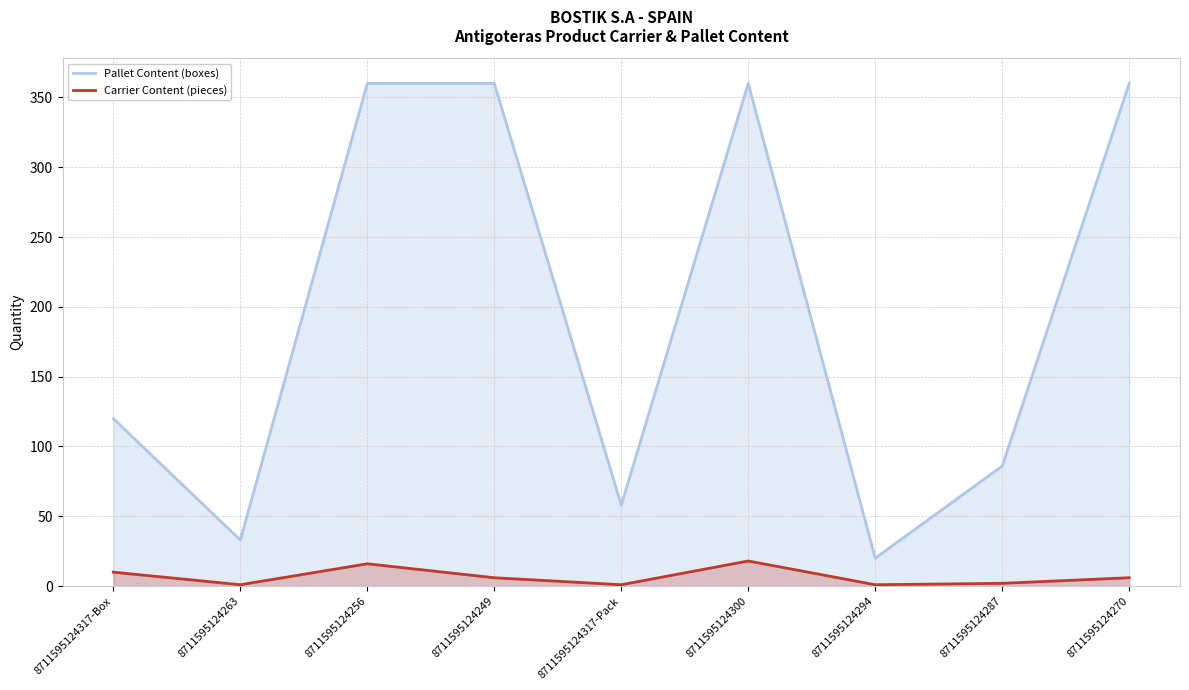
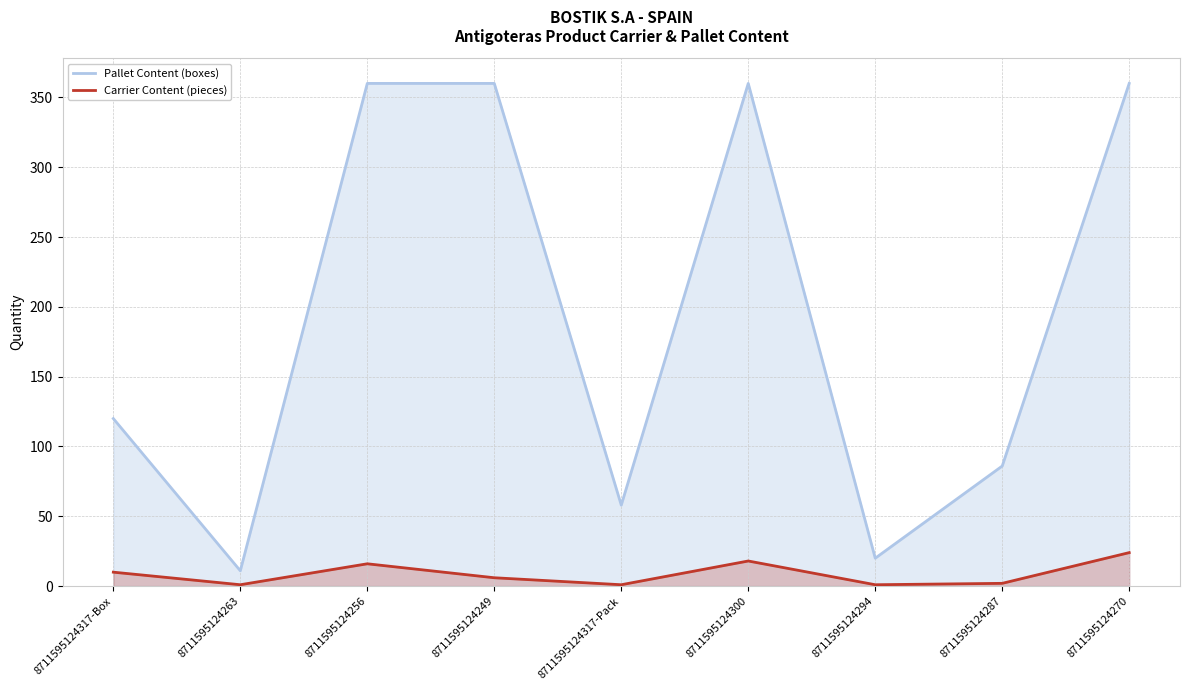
  {
    "Pallet Content (boxes)": {
      "8711595124317-Box": 120,
-     "8711595124263": 33,
+     "8711595124263": 11,
      "8711595124256": 360,
      "8711595124249": 360,
      "8711595124317-Pack": 58,
      "8711595124300": 360,
      "8711595124294": 20,
      "8711595124287": 86,
      "8711595124270": 360
    },
    "Carrier Content (pieces)": {
      "8711595124317-Box": 10,
      "8711595124263": 1,
      "8711595124256": 16,
      "8711595124249": 6,
      "8711595124317-Pack": 1,
      "8711595124300": 18,
      "8711595124294": 1,
      "8711595124287": 2,
-     "8711595124270": 6
+     "8711595124270": 24
    }
  }
